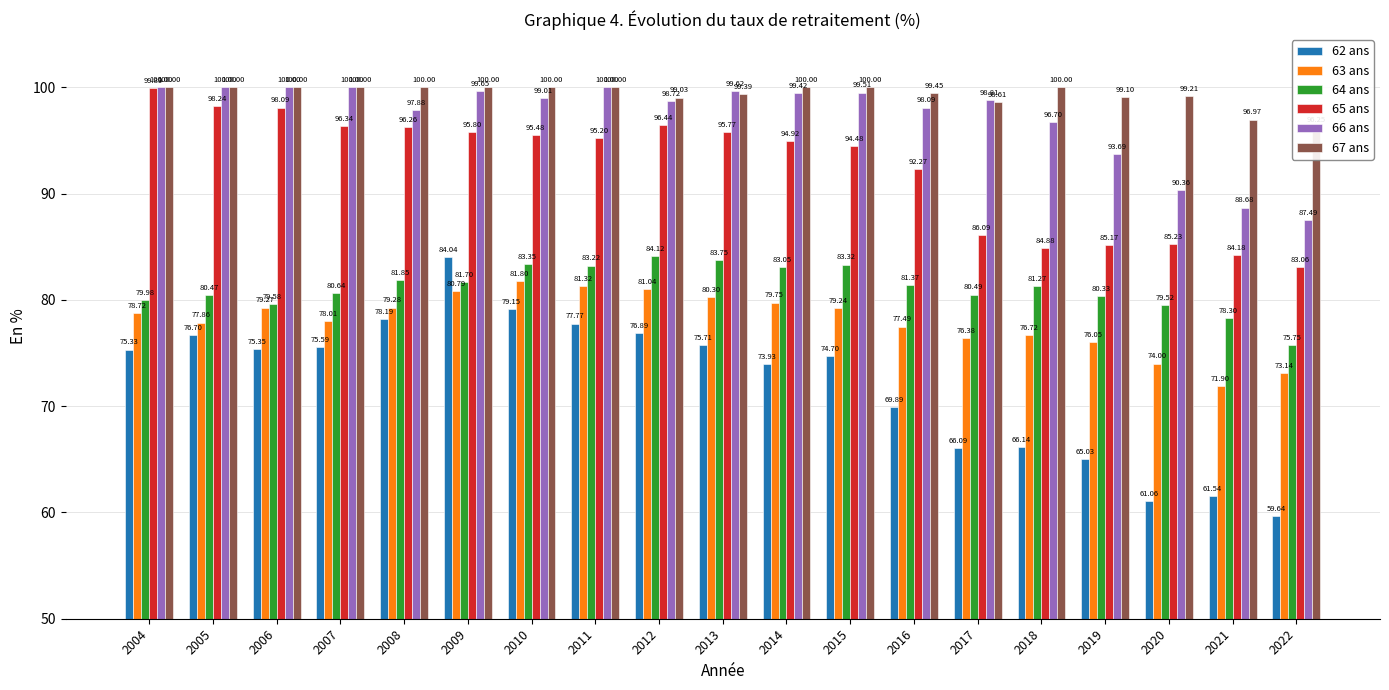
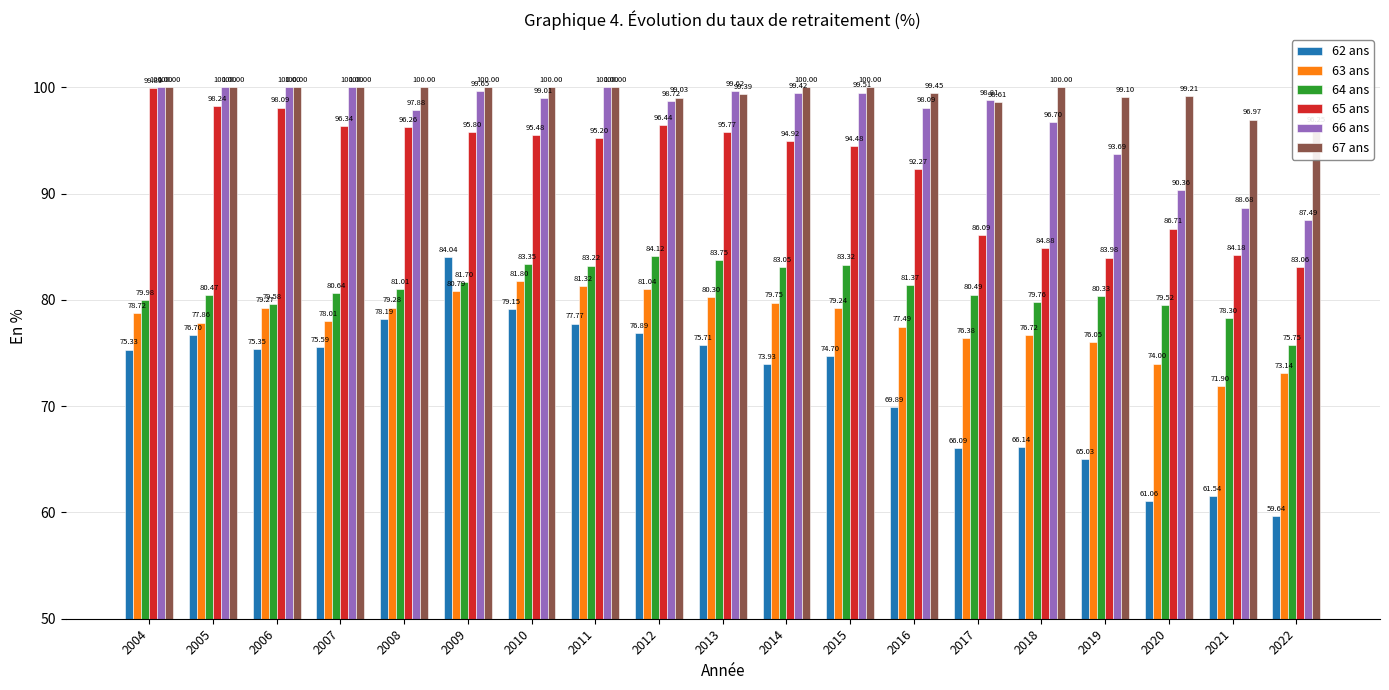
  {
    "62 ans": {
      "2004": 75.33,
      "2005": 76.70,
      "2006": 75.35,
      "2007": 75.59,
      "2008": 78.19,
      "2009": 84.04,
      "2010": 79.15,
      "2011": 77.77,
      "2012": 76.89,
      "2013": 75.71,
      "2014": 73.93,
      "2015": 74.70,
      "2016": 69.89,
      "2017": 66.09,
      "2018": 66.14,
      "2019": 65.03,
      "2020": 61.06,
      "2021": 61.54,
      "2022": 59.64
    },
    "63 ans": {
      "2004": 78.72,
      "2005": 77.86,
      "2007": 78.01,
      "2008": 79.28,
      "2009": 80.79,
      "2010": 81.80,
      "2011": 81.32,
      "2012": 81.04,
      "2013": 80.30,
      "2014": 79.75,
      "2015": 79.24,
      "2016": 77.49,
      "2017": 76.38,
      "2018": 76.72,
      "2019": 76.05,
      "2020": 74.00,
      "2021": 71.90,
      "2022": 73.14
    },
    "64 ans": {
      "2004": 79.98,
      "2005": 80.47,
      "2007": 80.64,
-     "2008": 81.85,
+     "2008": 81.01,
      "2009": 81.70,
      "2010": 83.35,
      "2011": 83.22,
      "2012": 84.12,
      "2013": 83.75,
      "2014": 83.05,
      "2015": 83.32,
      "2016": 81.37,
      "2017": 80.49,
-     "2018": 81.27,
+     "2018": 79.76,
      "2019": 80.33,
      "2020": 79.52,
      "2021": 78.30,
      "2022": 75.75
    },
    "65 ans": {
      "2005": 98.24,
      "2006": 98.09,
      "2007": 96.34,
      "2008": 96.26,
      "2009": 95.80,
      "2010": 95.48,
      "2011": 95.20,
      "2012": 96.44,
      "2013": 95.77,
      "2014": 94.92,
      "2015": 94.48,
      "2016": 92.27,
      "2017": 86.09,
      "2018": 84.88,
-     "2019": 85.17,
-     "2020": 85.23,
+     "2019": 83.98,
+     "2020": 86.71,
      "2021": 84.18,
      "2022": 83.06
    },
    "66 ans": {
      "2008": 97.88,
      "2010": 99.01,
      "2016": 98.09,
      "2018": 96.70,
      "2019": 93.69,
      "2020": 90.36,
      "2021": 88.68,
      "2022": 87.49
    },
    "67 ans": {
      "2008": 100.00,
      "2010": 100.00,
      "2014": 100.00,
      "2016": 99.45,
      "2018": 100.00,
      "2019": 99.10,
      "2020": 99.21,
      "2021": 96.97
    }
  }
